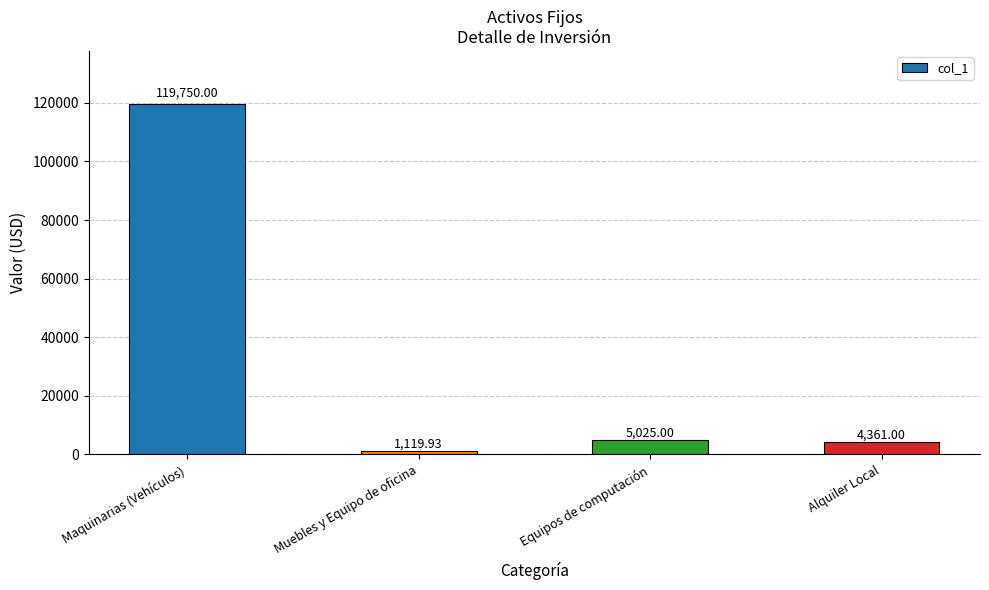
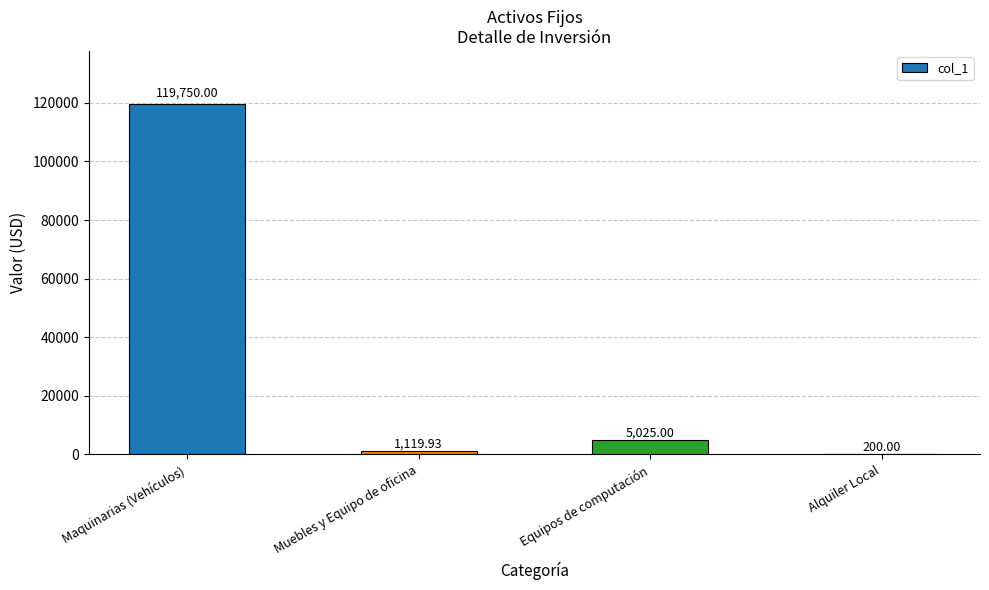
  {
    "Maquinarias (Vehículos)": "119,750.00",
    "Muebles y Equipo de oficina": "1,119.93",
    "Equipos de computación": "5,025.00",
-   "Alquiler Local": "4,361.00"
+   "Alquiler Local": "200.00"
  }
